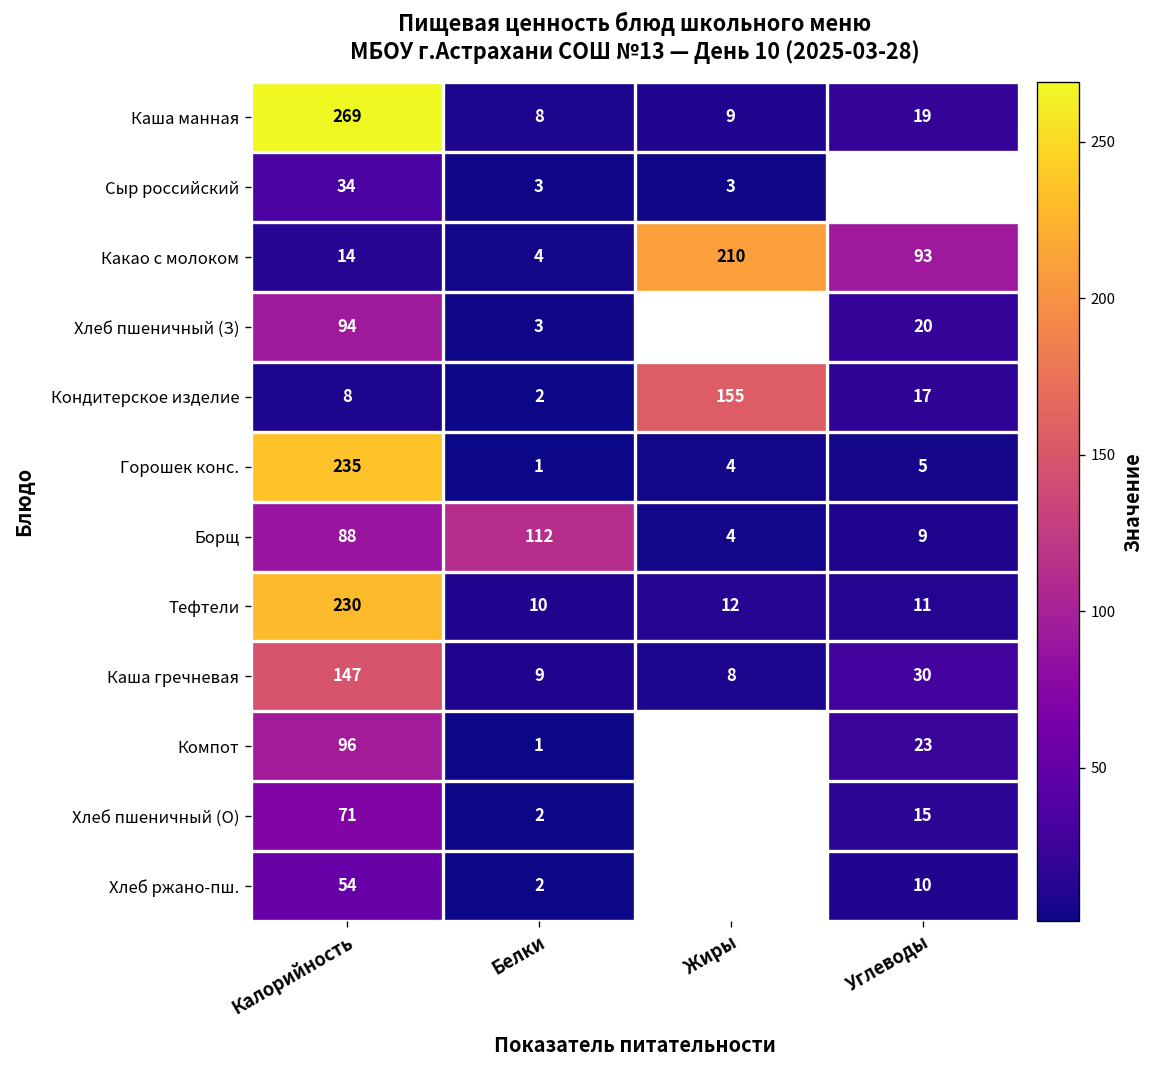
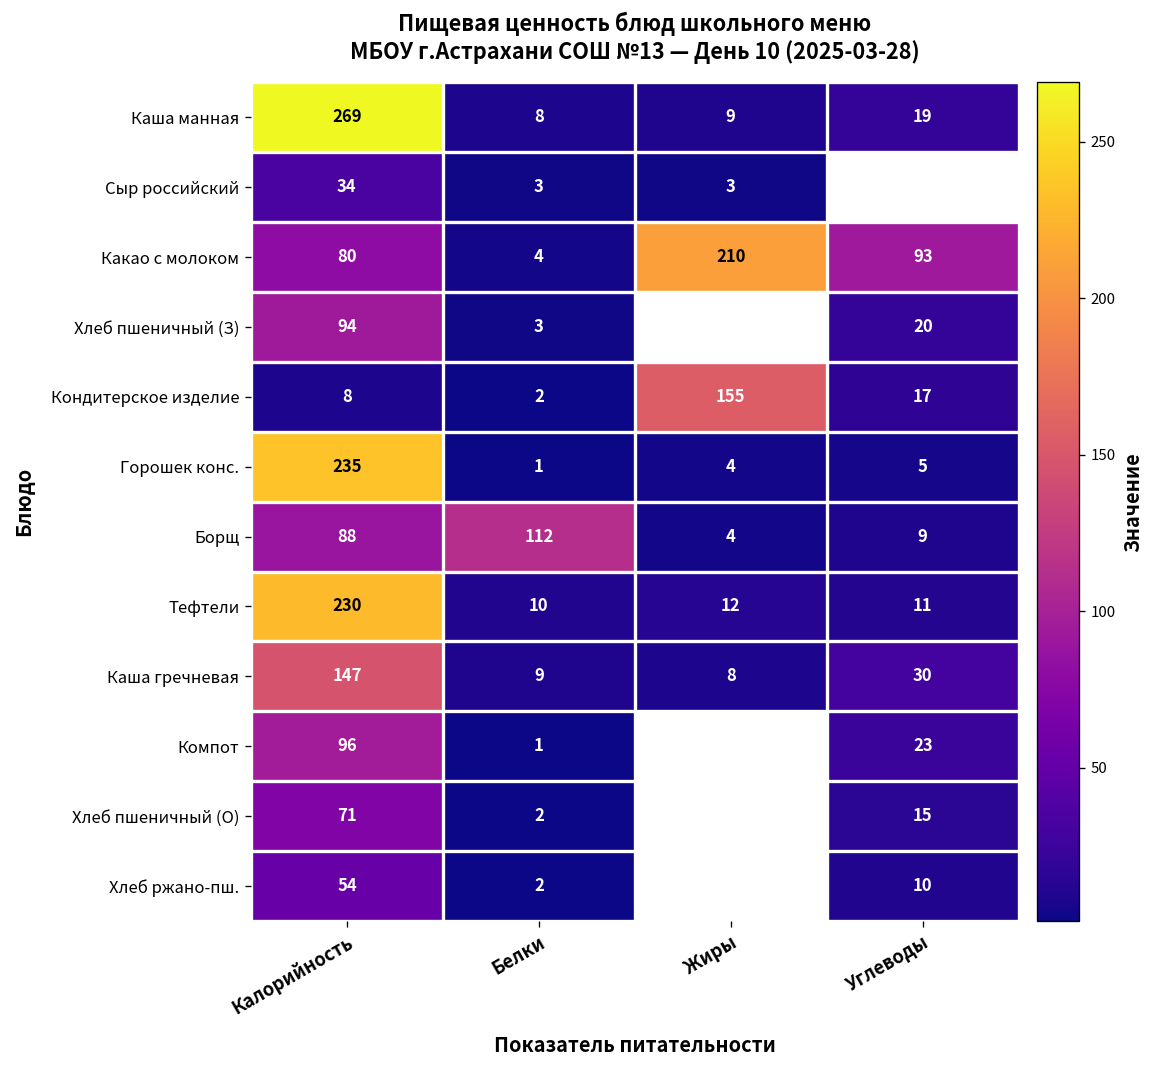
  {
    "Каша манная": {
      "Калорийность": 269,
      "Белки": 8,
      "Жиры": 9,
      "Углеводы": 19
    },
    "Сыр российский": {
      "Калорийность": 34,
      "Белки": 3,
      "Жиры": 3
    },
    "Какао с молоком": {
-     "Калорийность": 14,
+     "Калорийность": 80,
      "Белки": 4,
      "Жиры": 210,
      "Углеводы": 93
    },
    "Хлеб пшеничный (З)": {
      "Калорийность": 94,
      "Белки": 3,
      "Углеводы": 20
    },
    "Кондитерское изделие": {
      "Калорийность": 8,
      "Белки": 2,
      "Жиры": 155,
      "Углеводы": 17
    },
    "Горошек конс.": {
      "Калорийность": 235,
      "Белки": 1,
      "Жиры": 4,
      "Углеводы": 5
    },
    "Борщ": {
      "Калорийность": 88,
      "Белки": 112,
      "Жиры": 4,
      "Углеводы": 9
    },
    "Тефтели": {
      "Калорийность": 230,
      "Белки": 10,
      "Жиры": 12,
      "Углеводы": 11
    },
    "Каша гречневая": {
      "Калорийность": 147,
      "Белки": 9,
      "Жиры": 8,
      "Углеводы": 30
    },
    "Компот": {
      "Калорийность": 96,
      "Белки": 1,
      "Углеводы": 23
    },
    "Хлеб пшеничный (О)": {
      "Калорийность": 71,
      "Белки": 2,
      "Углеводы": 15
    },
    "Хлеб ржано-пш.": {
      "Калорийность": 54,
      "Белки": 2,
      "Углеводы": 10
    }
  }
